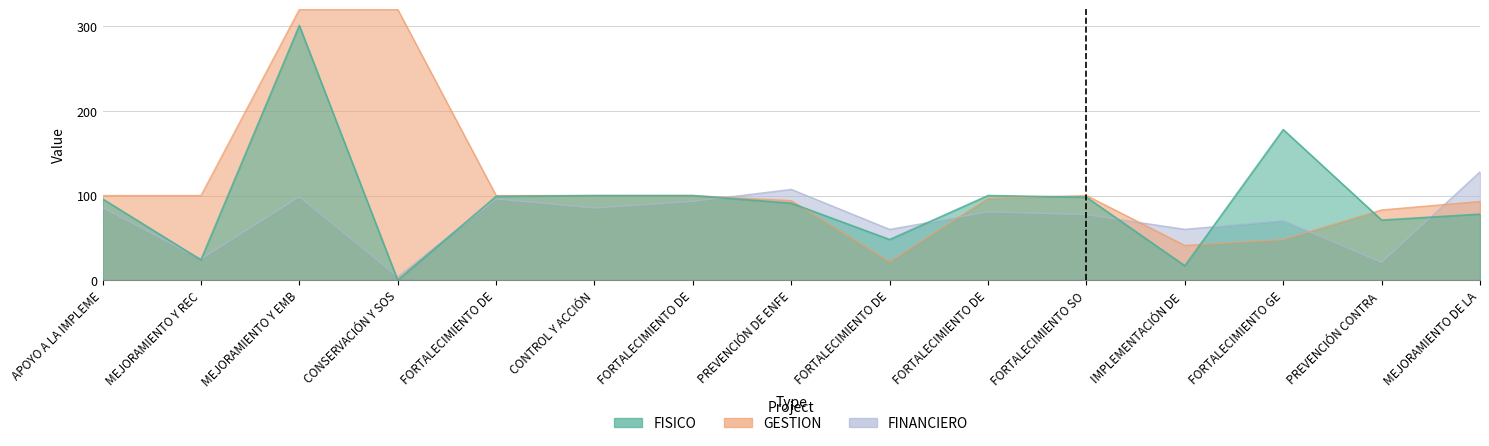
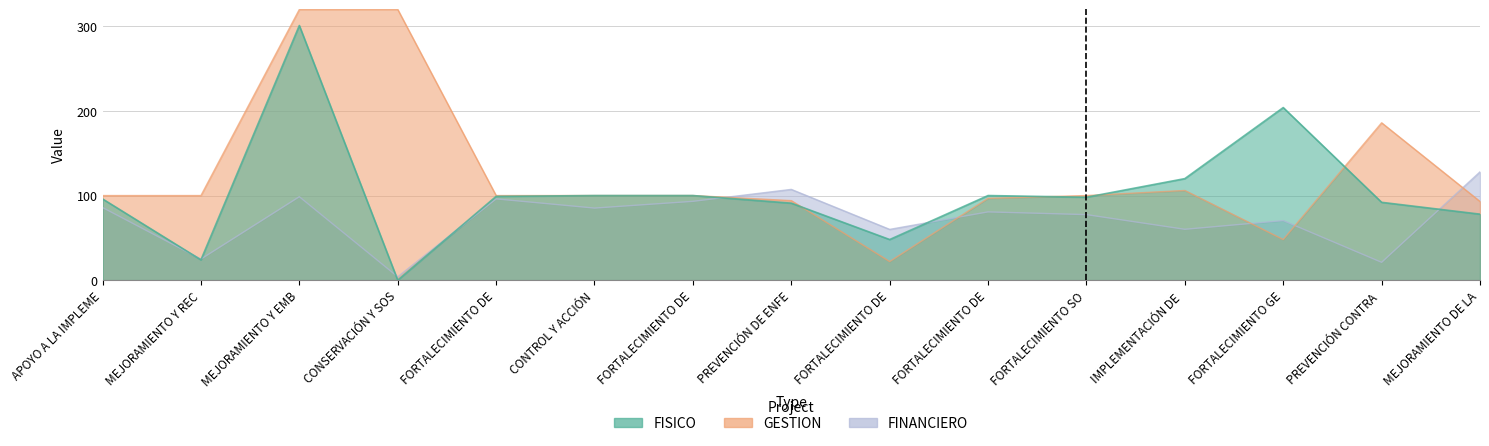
  {
    "FINANCIERO": {
      "APOYO A LA IMPLEME": 90,
      "MEJORAMIENTO Y EMB": 100,
      "CONSERVACIÓN Y SOS": 0,
      "CONTROL Y ACCIÓN": 90,
      "PREVENCIÓN DE ENFE": 110,
      "FORTALECIMIENTO SO": 80,
      "IMPLEMENTACIÓN DE": 60,
      "FORTALECIMIENTO GE": 70,
      "PREVENCIÓN CONTRA": 20,
      "MEJORAMIENTO DE LA": 130
    },
    "GESTION": {
      "APOYO A LA IMPLEME": 100,
      "MEJORAMIENTO Y REC": 100,
      "MEJORAMIENTO Y EMB": 320,
      "CONSERVACIÓN Y SOS": 320,
-     "IMPLEMENTACIÓN DE": 40,
+     "IMPLEMENTACIÓN DE": 110,
      "FORTALECIMIENTO GE": 50,
-     "PREVENCIÓN CONTRA": 80,
+     "PREVENCIÓN CONTRA": 190,
      "MEJORAMIENTO DE LA": 90
    },
    "FISICO": {
      "APOYO A LA IMPLEME": 100,
      "MEJORAMIENTO Y EMB": 300,
      "CONSERVACIÓN Y SOS": 0,
-     "IMPLEMENTACIÓN DE": 20,
-     "FORTALECIMIENTO GE": 180,
-     "PREVENCIÓN CONTRA": 70,
+     "IMPLEMENTACIÓN DE": 120,
+     "FORTALECIMIENTO GE": 200,
+     "PREVENCIÓN CONTRA": 90,
      "MEJORAMIENTO DE LA": 80
    }
  }
